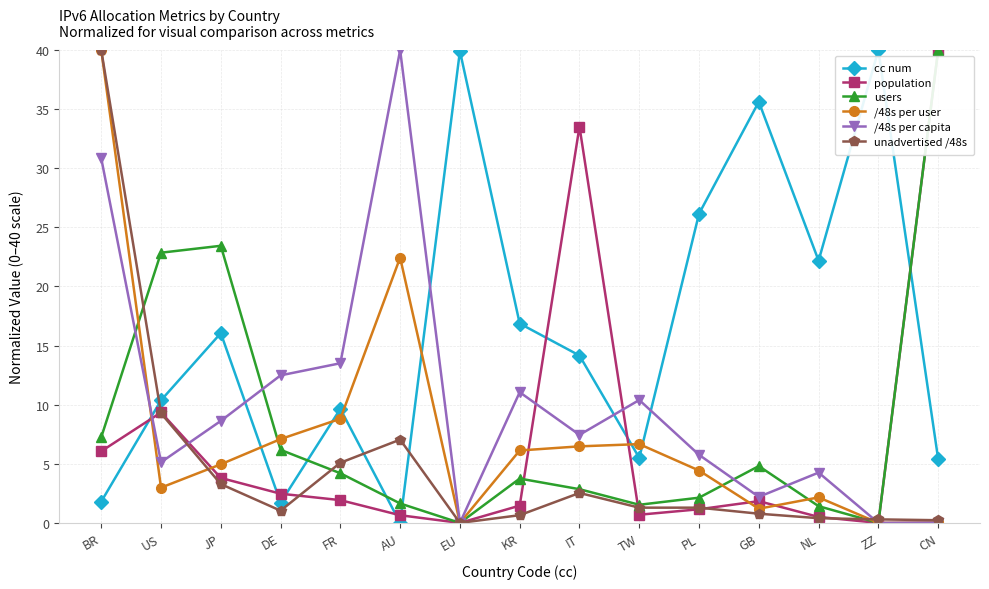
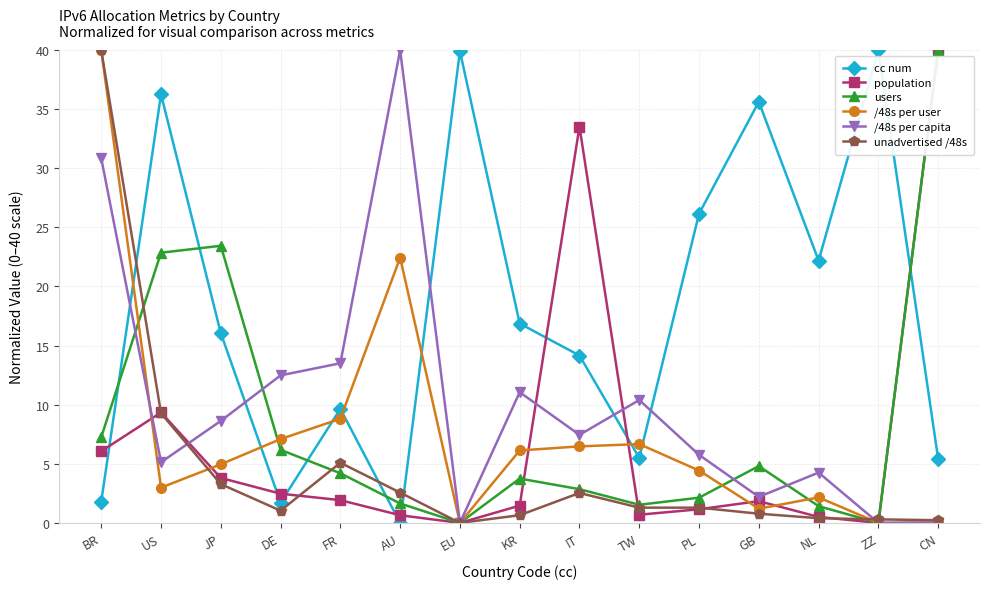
  {
    "cc num": {
      "BR": 1.8,
-     "US": 10.4,
+     "US": 36.3,
      "JP": 16.1,
      "DE": 1.7,
      "FR": 9.7,
      "AU": 0.0,
      "EU": 39.9,
      "KR": 16.9,
      "IT": 14.2,
      "TW": 5.5,
      "PL": 26.2,
      "GB": 35.6,
      "NL": 22.2,
      "ZZ": 40.0,
      "CN": 5.4
    },
    "population": {
      "BR": 6.1,
      "JP": 3.8,
      "DE": 2.5,
      "FR": 1.9,
      "AU": 0.6,
      "KR": 1.5,
      "IT": 33.5,
      "TW": 0.7,
      "GB": 1.8
    },
    "users": {
      "BR": 7.3,
      "US": 22.9,
      "JP": 23.4,
      "DE": 6.2,
      "FR": 4.2,
      "AU": 1.6,
      "KR": 3.8,
      "IT": 2.9,
      "TW": 1.5,
      "PL": 2.1,
      "GB": 4.8,
      "NL": 1.4
    },
    "/48s per user": {
      "US": 3.0,
      "JP": 5.0,
      "DE": 7.1,
      "FR": 8.8,
      "AU": 22.4,
      "KR": 6.1,
      "IT": 6.5,
      "TW": 6.7,
      "PL": 4.4,
      "GB": 1.2,
      "NL": 2.2
    },
    "/48s per capita": {
      "BR": 30.8,
      "US": 5.1,
      "JP": 8.6,
      "DE": 12.5,
      "FR": 13.5,
      "AU": 40.0,
      "KR": 11.1,
      "IT": 7.4,
      "TW": 10.4,
      "PL": 5.8,
      "GB": 2.2,
      "NL": 4.3
    },
    "unadvertised /48s": {
      "JP": 3.3,
      "DE": 1.0,
      "FR": 5.1,
-     "AU": 7.0,
+     "AU": 2.6,
      "KR": 0.7,
      "IT": 2.5,
      "TW": 1.3,
      "GB": 0.8,
      "ZZ": 0.3
    }
  }
